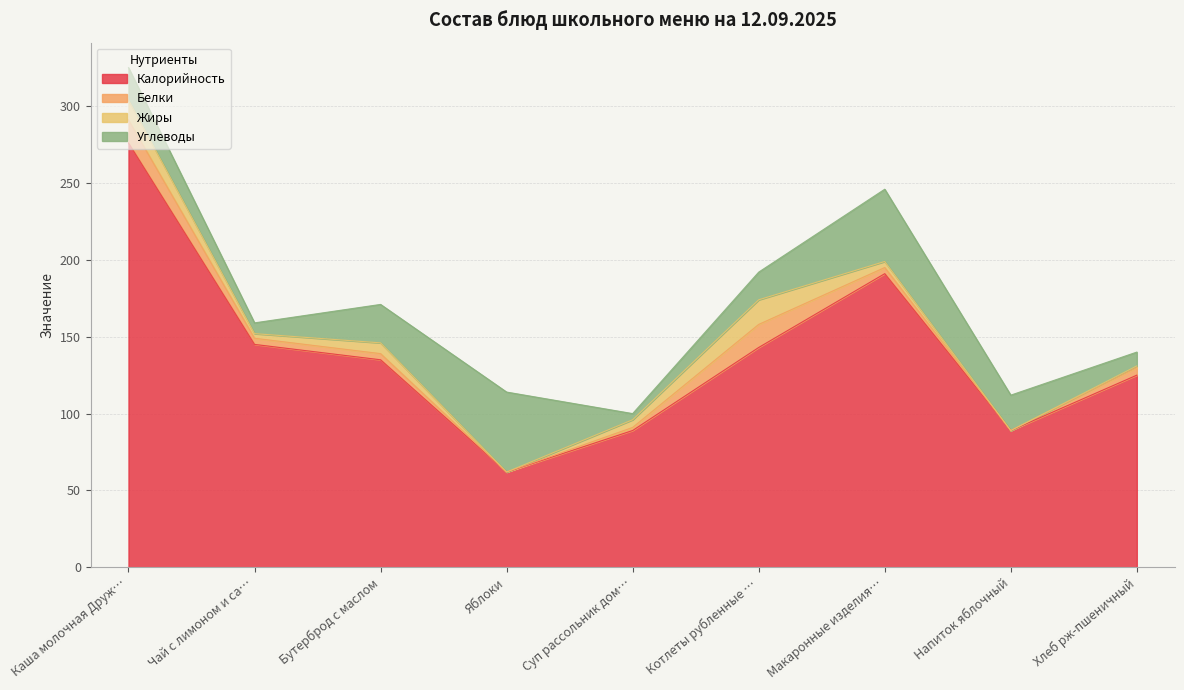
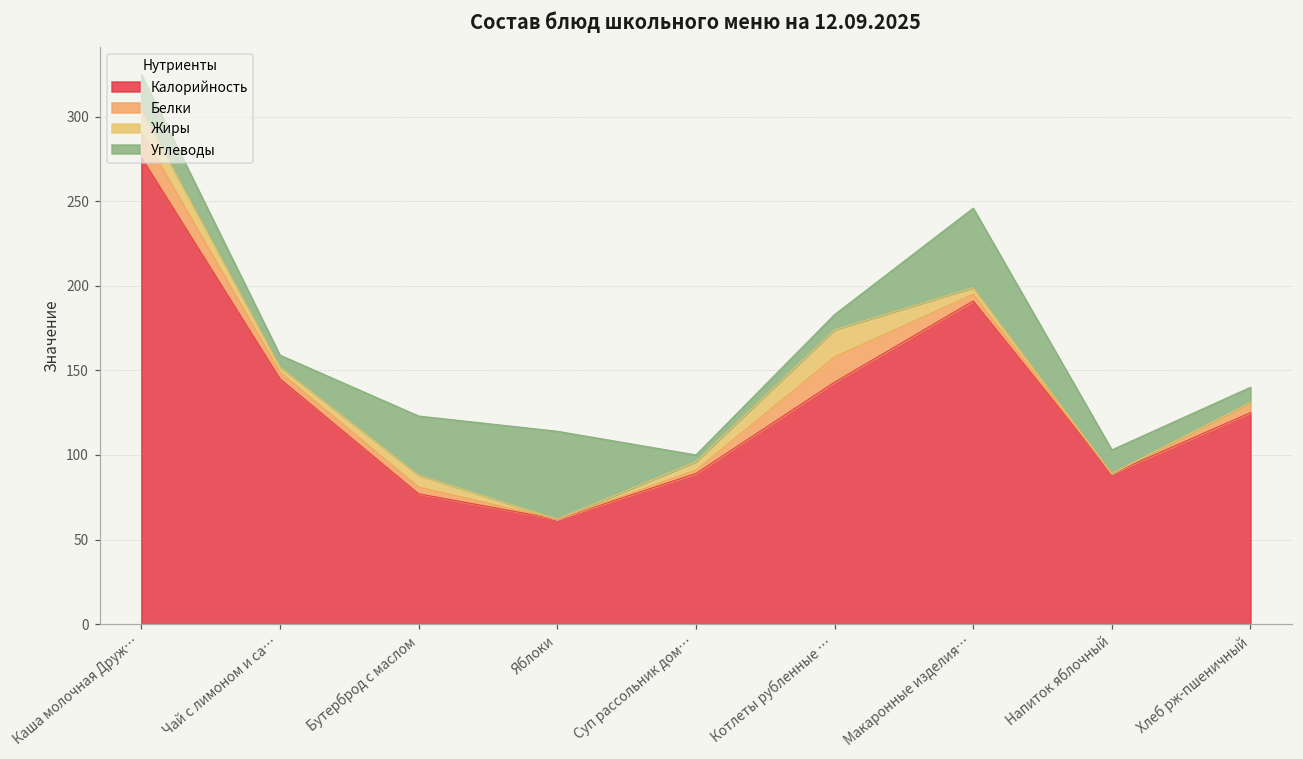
  {
    "Калорийность": {
      "Чай с лимоном и са…": 145,
-     "Бутерброд с маслом": 135,
+     "Бутерброд с маслом": 77,
      "Суп рассольник дом…": 89,
      "Котлеты рубленные …": 143,
      "Макаронные изделия…": 191,
      "Хлеб рж-пшеничный": 125
    },
    "Углеводы": {
      "Чай с лимоном и са…": 7,
-     "Бутерброд с маслом": 25,
+     "Бутерброд с маслом": 35,
      "Яблоки": 52,
      "Суп рассольник дом…": 4,
-     "Котлеты рубленные …": 18,
+     "Котлеты рубленные …": 9,
      "Макаронные изделия…": 47,
-     "Напиток яблочный": 23,
+     "Напиток яблочный": 14,
      "Хлеб рж-пшеничный": 9
    }
  }
